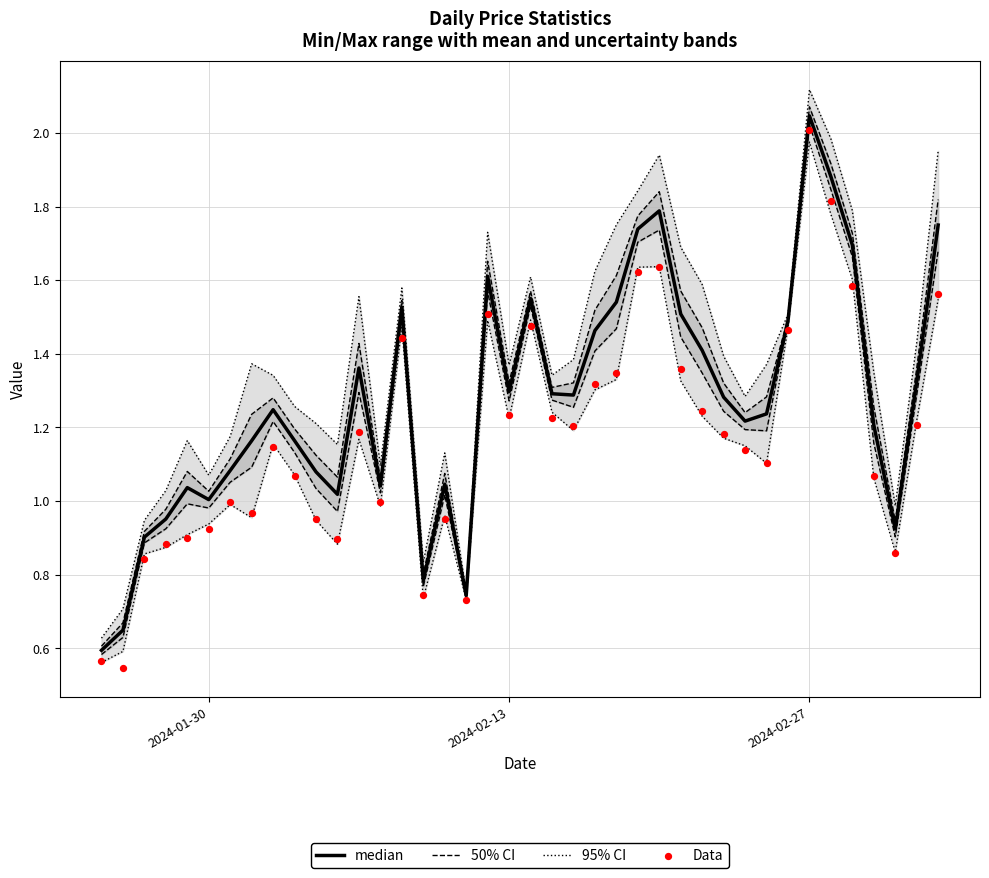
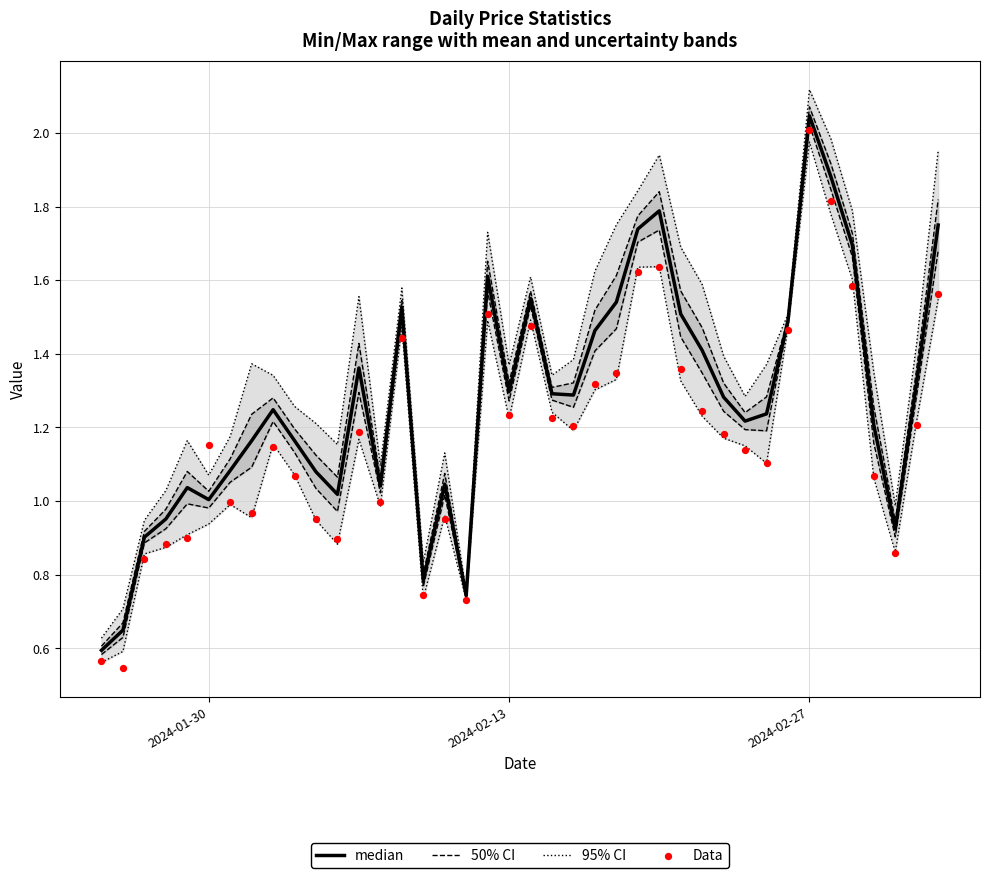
  {
    "Data": {
-     "2024-01-30": 0.92
+     "2024-01-30": 1.15
    }
  }
